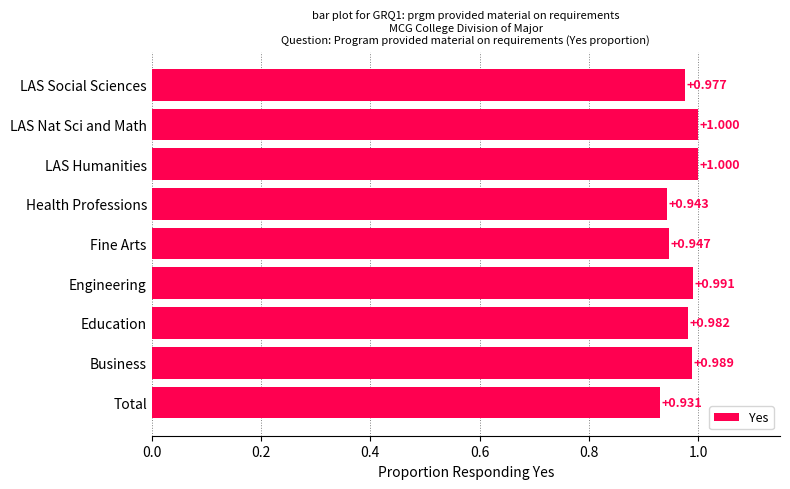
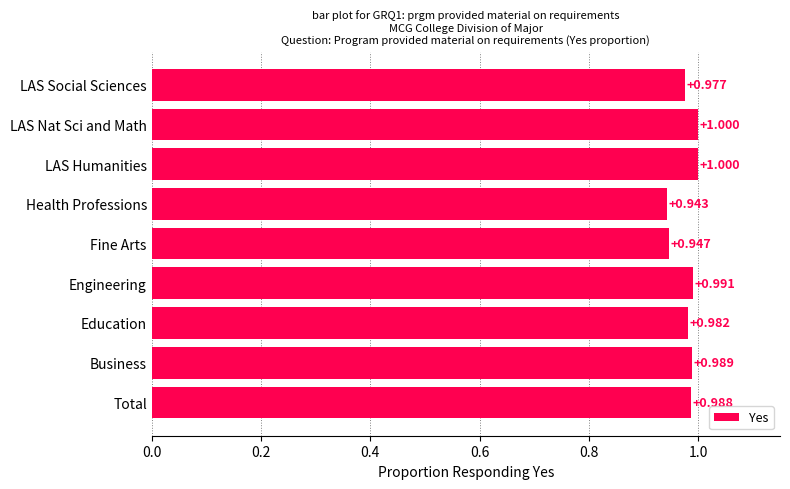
  {
    "LAS Social Sciences": "+0.977",
    "LAS Nat Sci and Math": "+1.000",
    "LAS Humanities": "+1.000",
    "Health Professions": "+0.943",
    "Fine Arts": "+0.947",
    "Engineering": "+0.991",
    "Education": "+0.982",
    "Business": "+0.989",
-   "Total": "+0.931"
+   "Total": "+0.988"
  }
